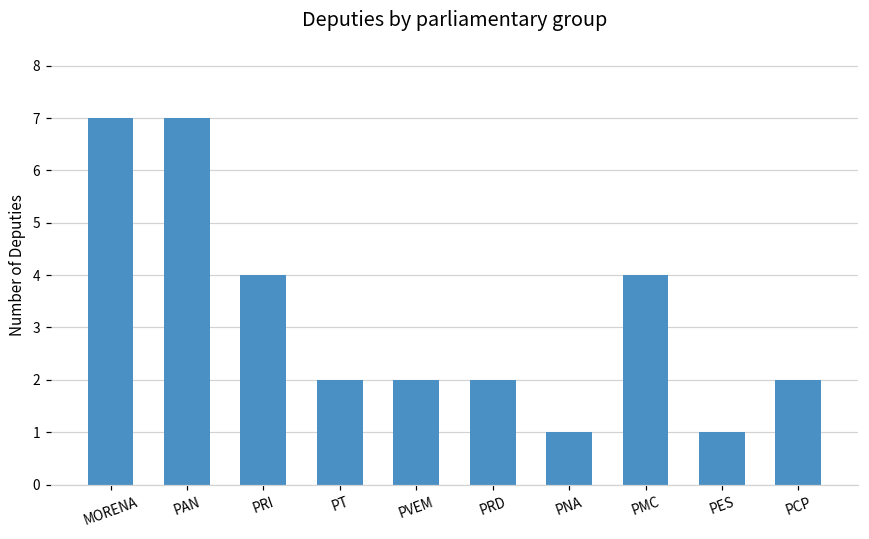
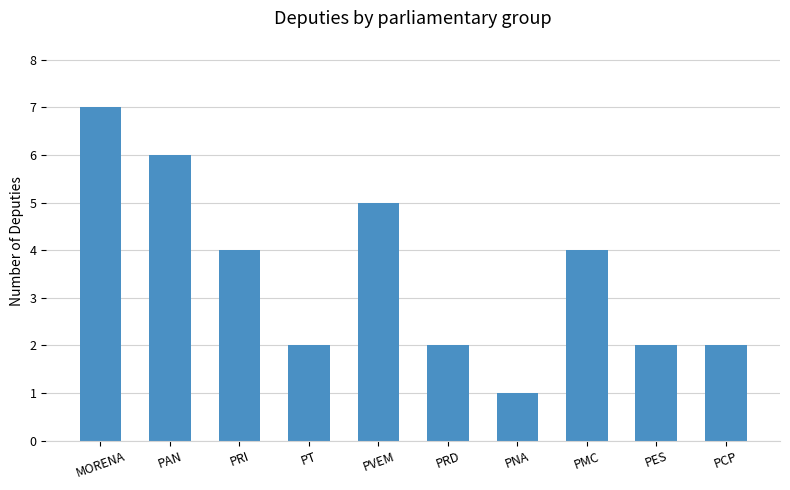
  {
    "MORENA": 7,
-   "PAN": 7,
+   "PAN": 6,
    "PRI": 4,
    "PT": 2,
-   "PVEM": 2,
+   "PVEM": 5,
    "PRD": 2,
    "PNA": 1,
    "PMC": 4,
-   "PES": 1,
+   "PES": 2,
    "PCP": 2
  }
